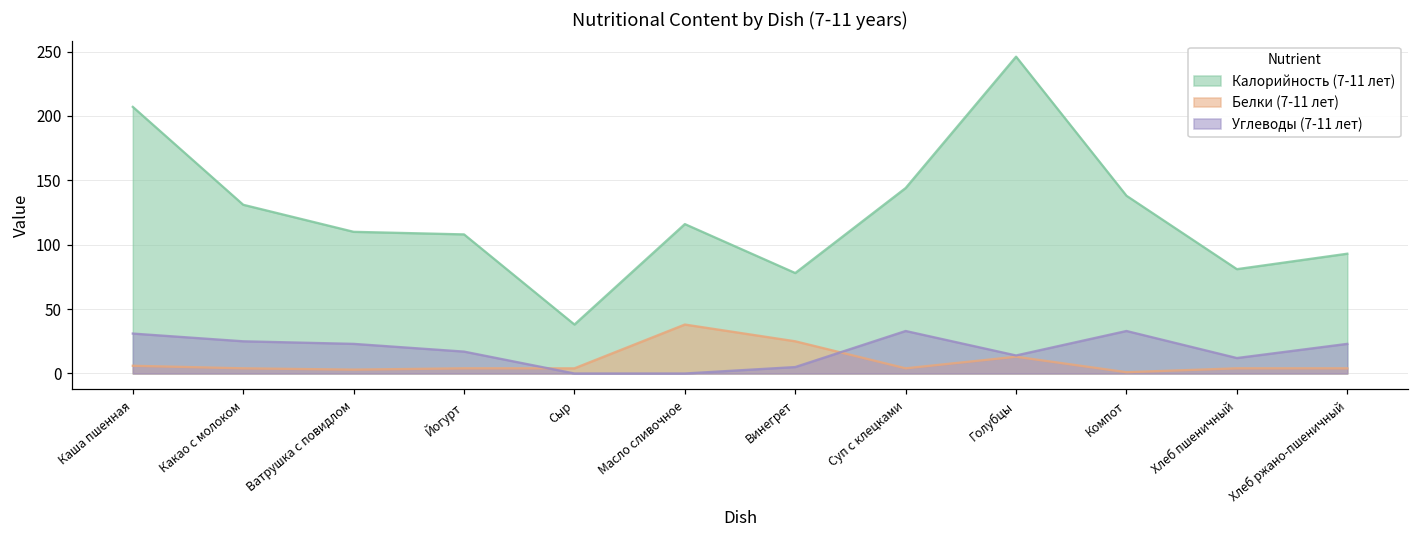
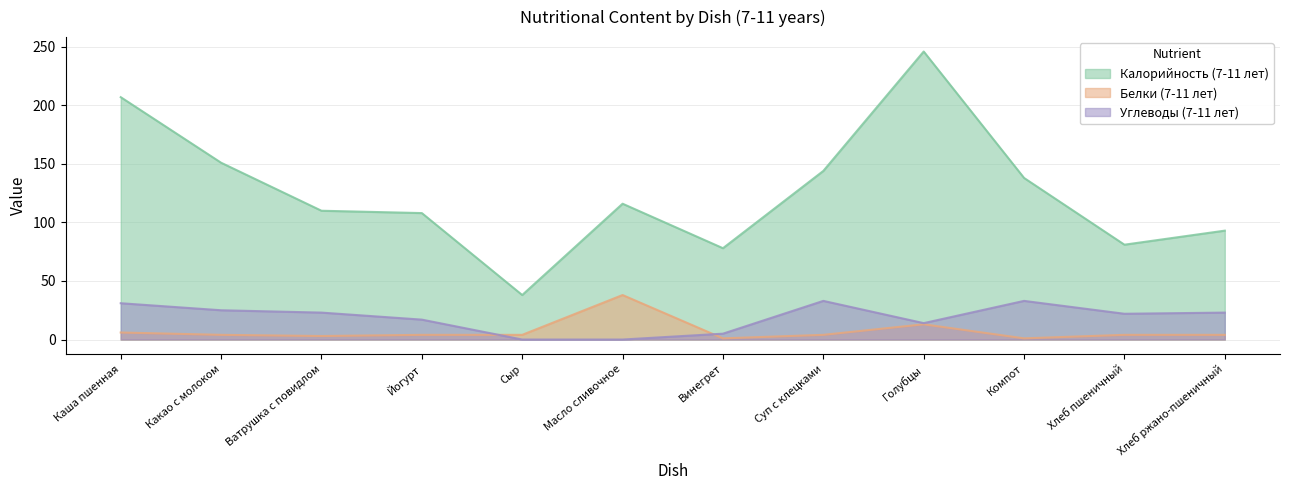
  {
    "Калорийность (7-11 лет)": {
      "Каша пшенная": 207,
-     "Какао с молоком": 131,
+     "Какао с молоком": 151,
      "Ватрушка с повидлом": 110,
      "Йогурт": 108,
      "Сыр": 38,
      "Масло сливочное": 116,
      "Винегрет": 78,
      "Суп с клецками": 144,
      "Голубцы": 246,
      "Компот": 138,
      "Хлеб пшеничный": 81,
      "Хлеб ржано-пшеничный": 93
    },
    "Белки (7-11 лет)": {
      "Каша пшенная": 6,
      "Какао с молоком": 4,
      "Ватрушка с повидлом": 3,
      "Йогурт": 4,
      "Сыр": 4,
      "Масло сливочное": 38,
-     "Винегрет": 25,
+     "Винегрет": 1,
      "Суп с клецками": 4,
      "Компот": 1,
      "Хлеб пшеничный": 4,
      "Хлеб ржано-пшеничный": 4
    },
    "Углеводы (7-11 лет)": {
      "Каша пшенная": 31,
      "Какао с молоком": 25,
      "Ватрушка с повидлом": 23,
      "Йогурт": 17,
      "Сыр": 0,
      "Масло сливочное": 0,
      "Винегрет": 5,
      "Суп с клецками": 33,
      "Компот": 33,
-     "Хлеб пшеничный": 12,
+     "Хлеб пшеничный": 22,
      "Хлеб ржано-пшеничный": 23
    }
  }
